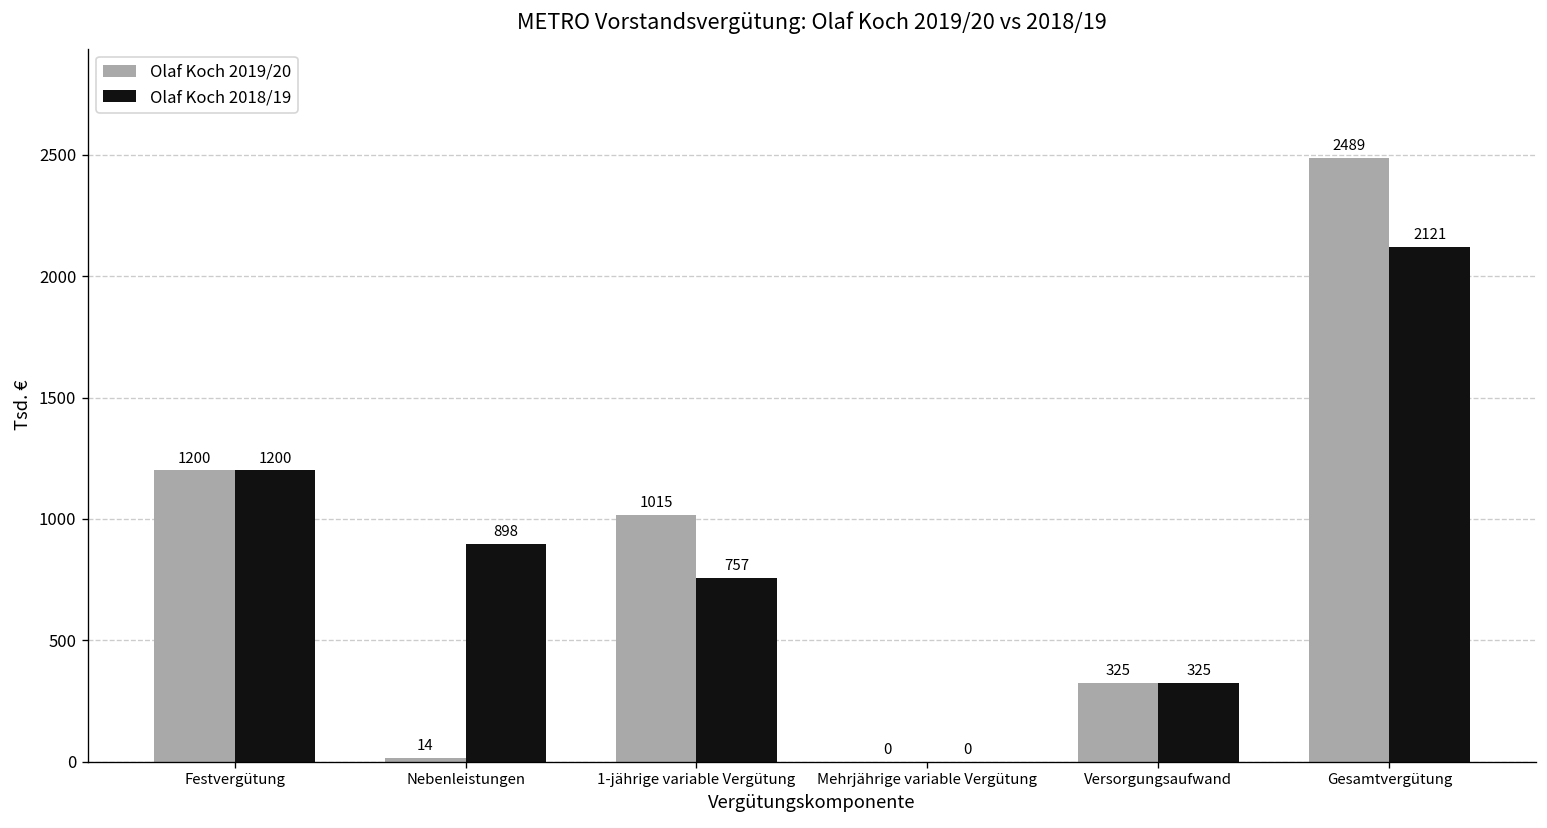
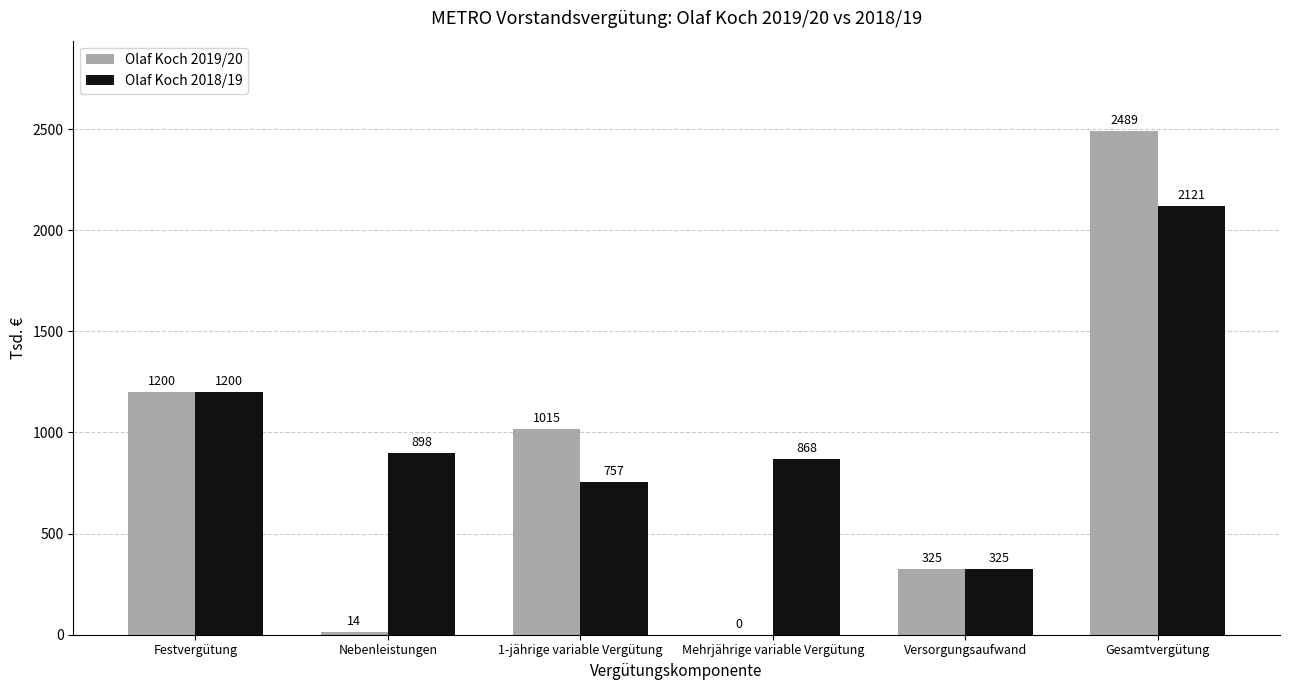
  {
    "Olaf Koch 2019/20": {
      "Festvergütung": 1200,
      "Nebenleistungen": 14,
      "1-jährige variable Vergütung": 1015,
      "Mehrjährige variable Vergütung": 0,
      "Versorgungsaufwand": 325,
      "Gesamtvergütung": 2489
    },
    "Olaf Koch 2018/19": {
      "Festvergütung": 1200,
      "Nebenleistungen": 898,
      "1-jährige variable Vergütung": 757,
-     "Mehrjährige variable Vergütung": 0,
+     "Mehrjährige variable Vergütung": 868,
      "Versorgungsaufwand": 325,
      "Gesamtvergütung": 2121
    }
  }
